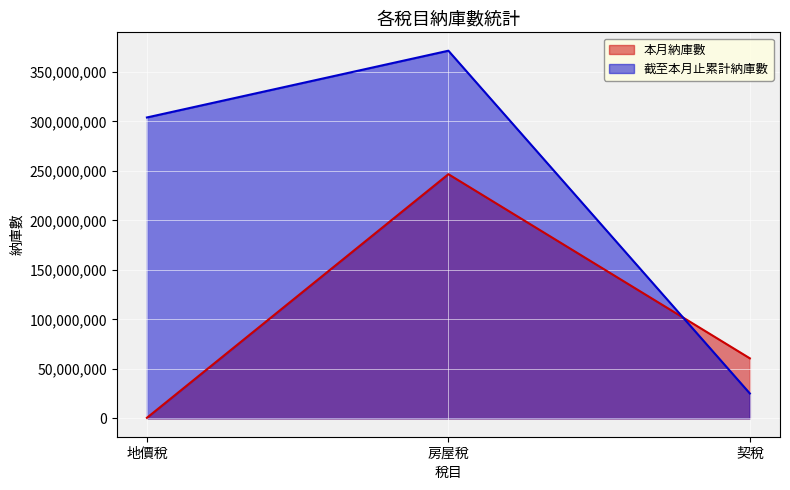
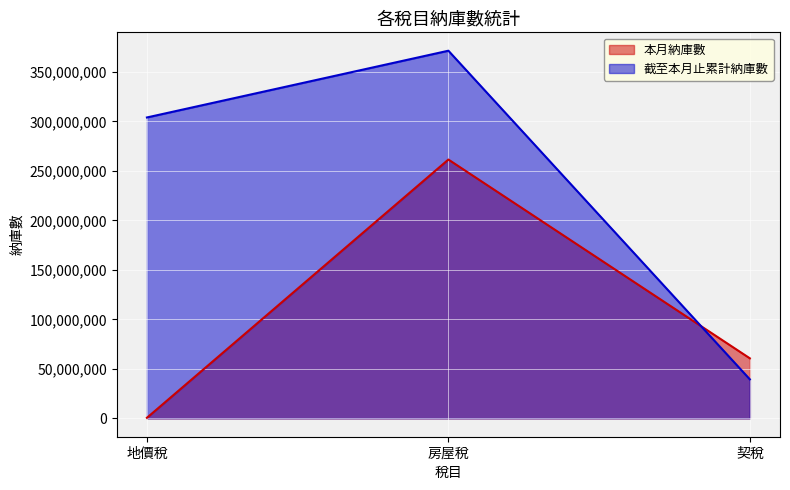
  {
    "本月納庫數": {
      "地價稅": "0",
-     "房屋稅": "250,000,000",
+     "房屋稅": "260,000,000",
      "契稅": "60,000,000"
    },
    "截至本月止累計納庫數": {
      "地價稅": "300,000,000",
      "房屋稅": "370,000,000",
-     "契稅": "30,000,000"
+     "契稅": "40,000,000"
    }
  }
